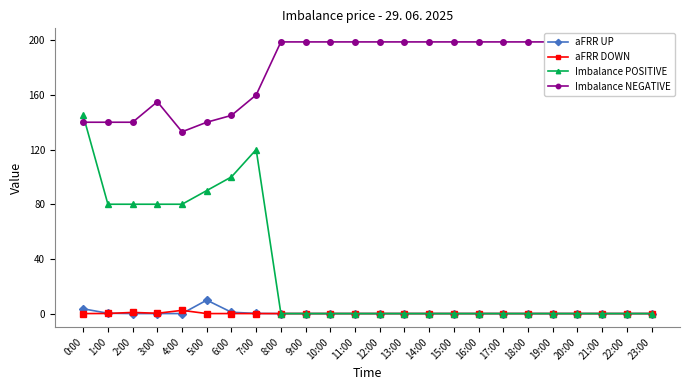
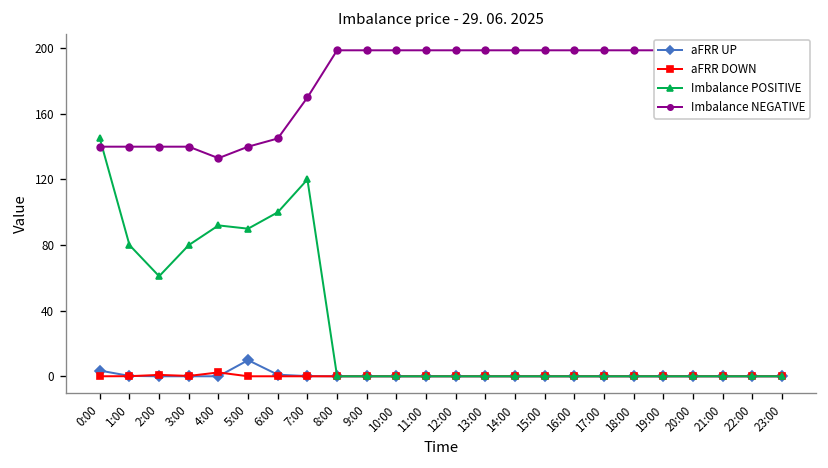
  {
    "aFRR UP": {
      "0:00": 3,
      "4:00": 0,
      "5:00": 10
    },
    "aFRR DOWN": {
      "0:00": 0,
      "4:00": 2,
      "5:00": 0
    },
    "Imbalance POSITIVE": {
      "0:00": 145,
      "1:00": 80,
-     "2:00": 80,
+     "2:00": 61,
      "3:00": 80,
-     "4:00": 80,
+     "4:00": 92,
      "5:00": 90,
      "6:00": 100,
      "7:00": 120
    },
    "Imbalance NEGATIVE": {
      "0:00": 140,
      "1:00": 140,
      "2:00": 140,
-     "3:00": 155,
+     "3:00": 140,
      "4:00": 133,
      "5:00": 140,
      "6:00": 145,
-     "7:00": 160,
+     "7:00": 170,
      "8:00": 199,
      "9:00": 199,
      "10:00": 199,
      "11:00": 199,
      "12:00": 199,
      "13:00": 199,
      "14:00": 199,
      "15:00": 199,
      "16:00": 199,
      "17:00": 199,
      "18:00": 199
    }
  }
